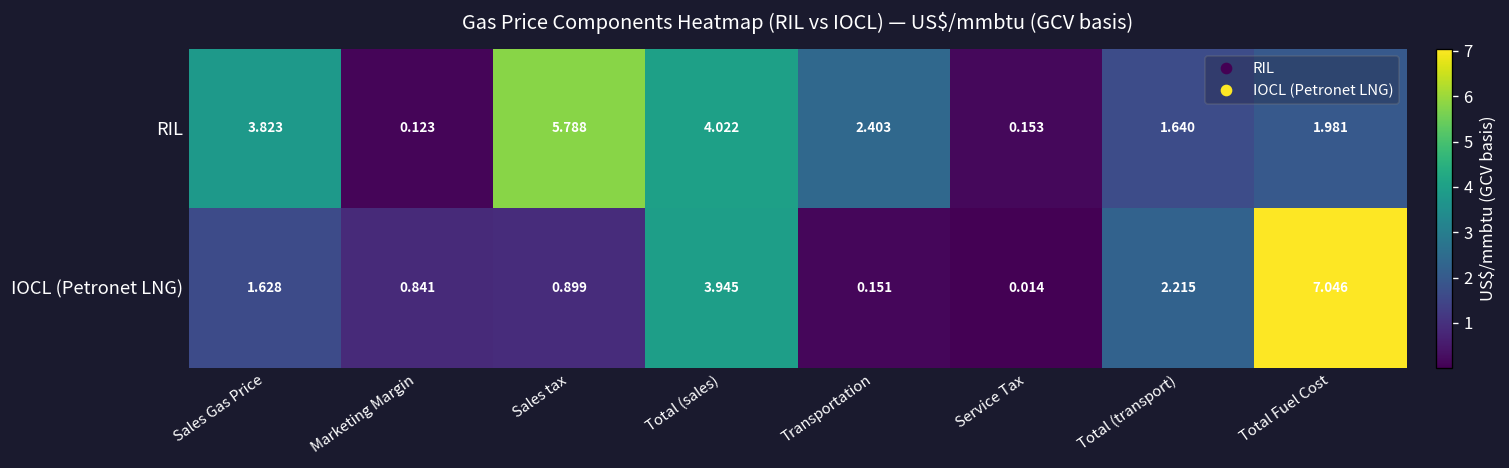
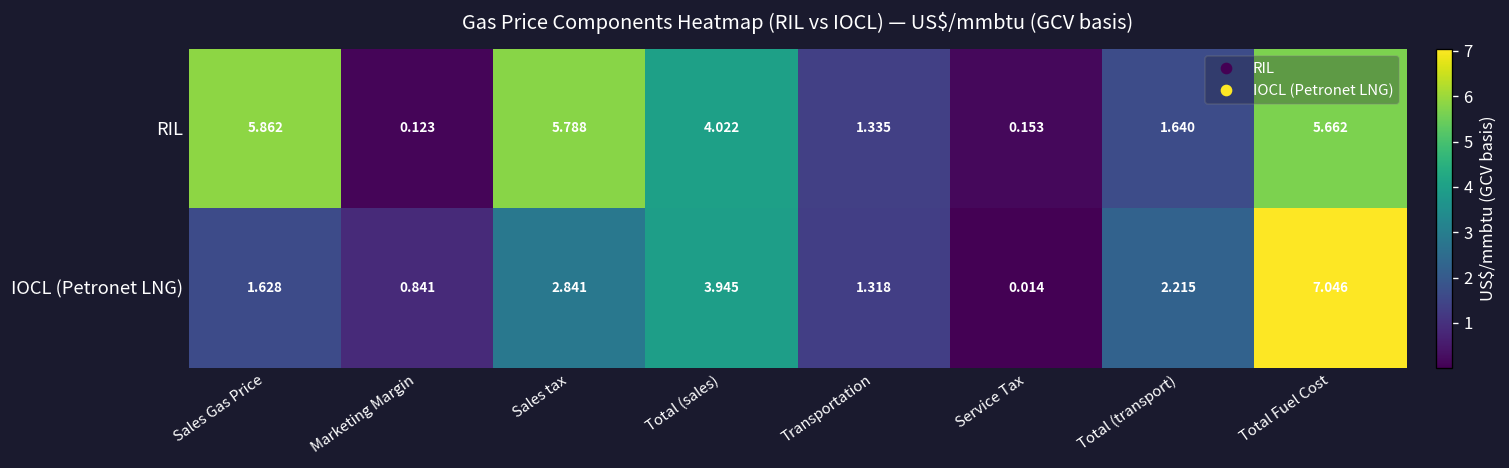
  {
    "RIL": {
-     "Sales Gas Price": 3.823,
+     "Sales Gas Price": 5.862,
      "Marketing Margin": 0.123,
      "Sales tax": 5.788,
      "Total (sales)": 4.022,
-     "Transportation": 2.403,
+     "Transportation": 1.335,
      "Service Tax": 0.153,
      "Total (transport)": 1.640,
-     "Total Fuel Cost": 1.981
+     "Total Fuel Cost": 5.662
    },
    "IOCL (Petronet LNG)": {
      "Sales Gas Price": 1.628,
      "Marketing Margin": 0.841,
-     "Sales tax": 0.899,
+     "Sales tax": 2.841,
      "Total (sales)": 3.945,
-     "Transportation": 0.151,
+     "Transportation": 1.318,
      "Service Tax": 0.014,
      "Total (transport)": 2.215,
      "Total Fuel Cost": 7.046
    }
  }
